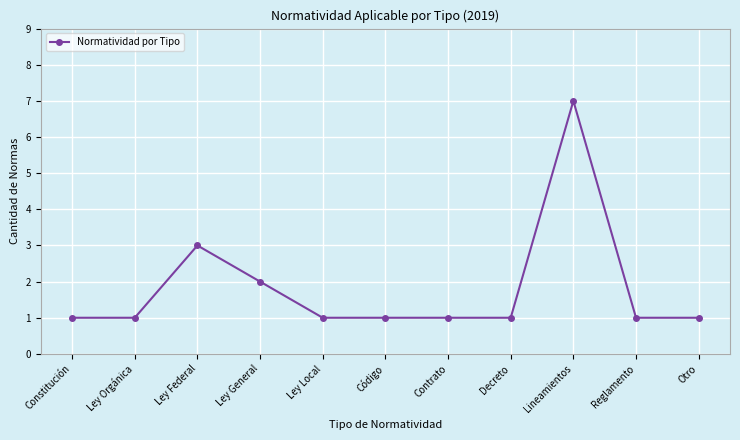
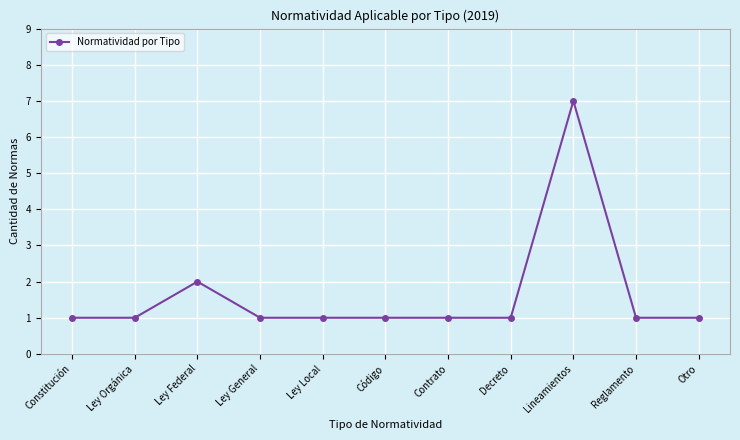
  {
    "Constitución": 1,
    "Ley Orgánica": 1,
-   "Ley Federal": 3,
-   "Ley General": 2,
+   "Ley Federal": 2,
+   "Ley General": 1,
    "Ley Local": 1,
    "Código": 1,
    "Contrato": 1,
    "Decreto": 1,
    "Lineamientos": 7,
    "Reglamento": 1,
    "Otro": 1
  }
